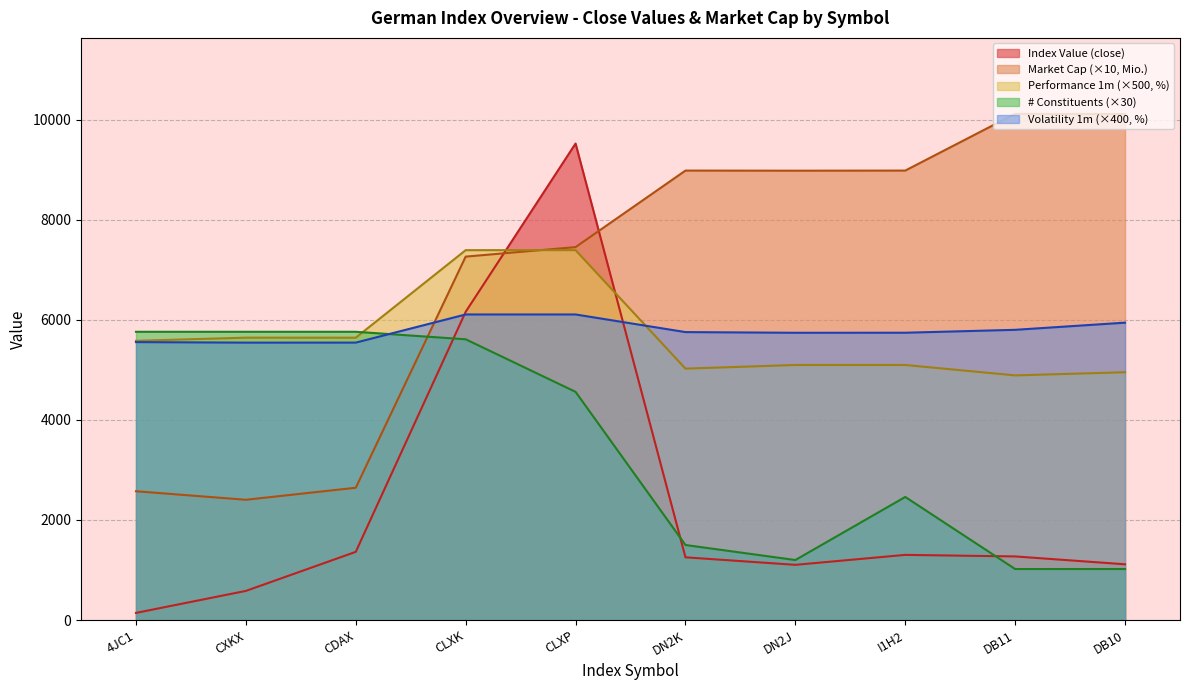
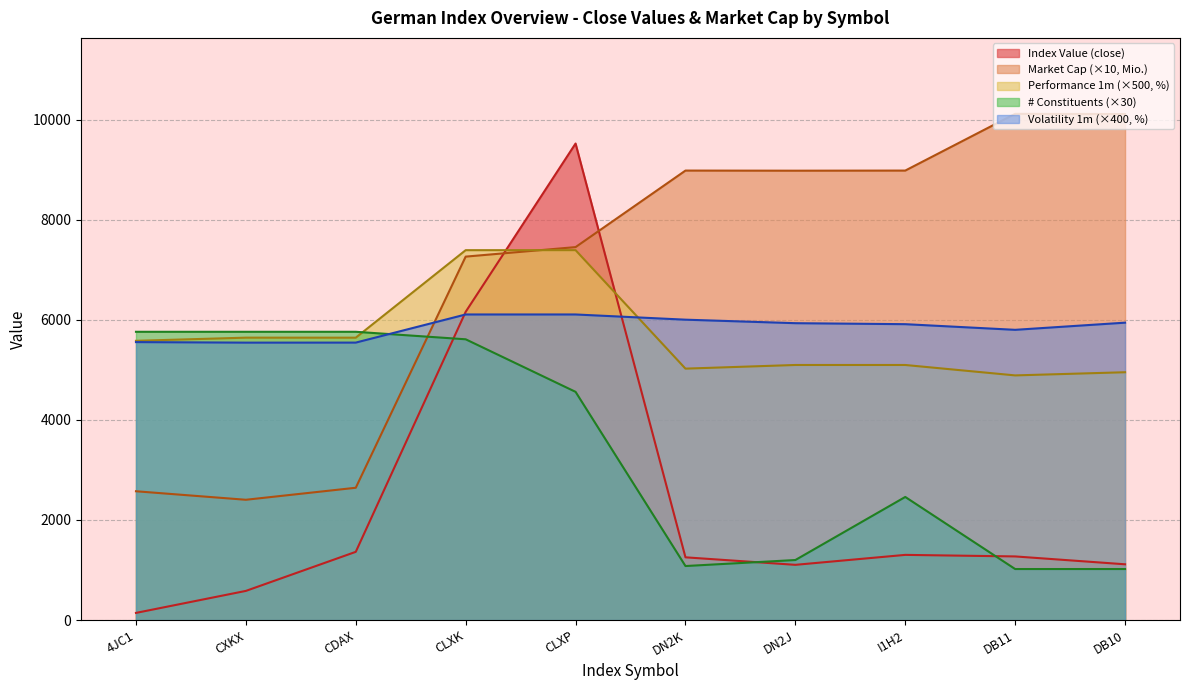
  {
    "# Constituents (×30)": {
      "4JC1": 5800,
      "CXKX": 5800,
      "CDAX": 5800,
      "CLXK": 5600,
      "CLXP": 4600,
-     "DN2K": 1500,
+     "DN2K": 1100,
      "DN2J": 1200,
      "I1H2": 2500,
      "DB11": 1000,
      "DB10": 1000
    },
    "Volatility 1m (×400, %)": {
      "CXKX": 5500,
      "CDAX": 5500,
      "CLXK": 6100,
      "CLXP": 6100,
-     "DN2K": 5800,
-     "DN2J": 5700,
-     "I1H2": 5700,
+     "DN2K": 6000,
+     "DN2J": 5900,
+     "I1H2": 5900,
      "DB11": 5800,
      "DB10": 5900
    }
  }
